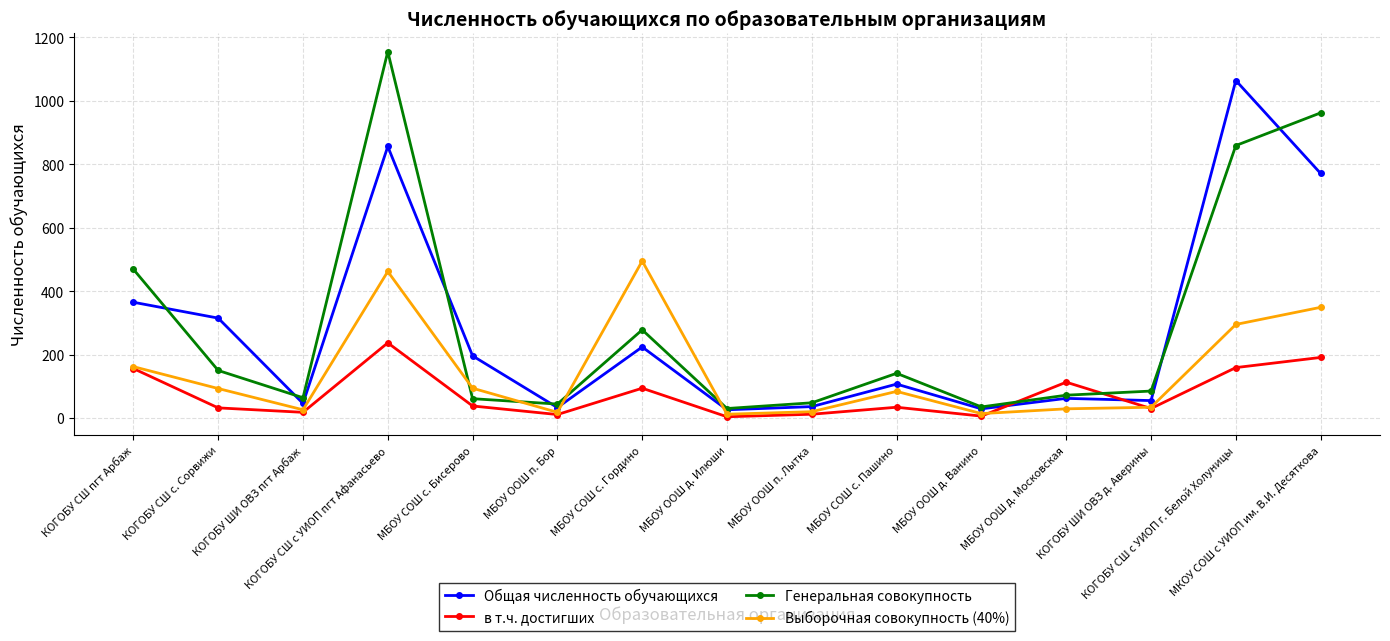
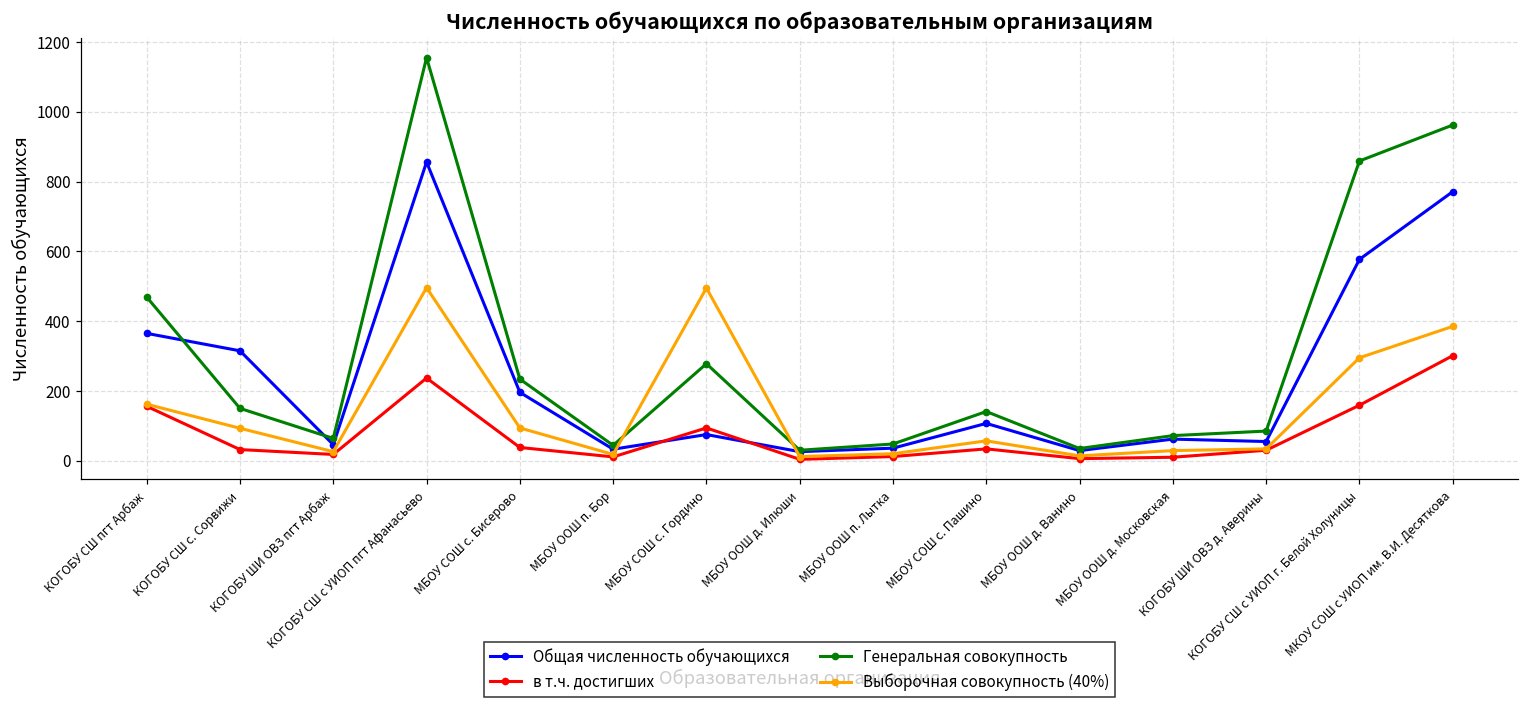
  {
    "Общая численность обучающихся": {
      "КОГОБУ СШ пгт Арбаж": 370,
      "КОГОБУ СШ с. Сорвижи": 320,
      "КОГОБУ ШИ ОВЗ пгт Арбаж": 50,
      "КОГОБУ СШ с УИОП пгт Афанасьево": 860,
      "МБОУ СОШ с. Бисерово": 200,
      "МБОУ ООШ п. Бор": 30,
-     "МБОУ СОШ с. Гордино": 220,
+     "МБОУ СОШ с. Гордино": 80,
      "МБОУ ООШ п. Лытка": 40,
      "МБОУ СОШ с. Пашино": 110,
      "МБОУ ООШ д. Московская": 60,
      "КОГОБУ ШИ ОВЗ д. Аверины": 60,
-     "КОГОБУ СШ с УИОП г. Белой Холуницы": 1060,
+     "КОГОБУ СШ с УИОП г. Белой Холуницы": 580,
      "МКОУ СОШ с УИОП им. В.И. Десяткова": 770
    },
    "в т.ч. достигших": {
      "КОГОБУ СШ с. Сорвижи": 30,
      "КОГОБУ СШ с УИОП пгт Афанасьево": 240,
      "МБОУ СОШ с. Бисерово": 40,
      "МБОУ СОШ с. Гордино": 90,
      "МБОУ ООШ д. Илюши": 0,
      "МБОУ СОШ с. Пашино": 30,
      "МБОУ ООШ д. Ванино": 10,
-     "МБОУ ООШ д. Московская": 110,
+     "МБОУ ООШ д. Московская": 10,
      "КОГОБУ СШ с УИОП г. Белой Холуницы": 160,
-     "МКОУ СОШ с УИОП им. В.И. Десяткова": 190
+     "МКОУ СОШ с УИОП им. В.И. Десяткова": 300
    },
    "Генеральная совокупность": {
      "КОГОБУ СШ пгт Арбаж": 470,
      "КОГОБУ СШ с. Сорвижи": 150,
      "КОГОБУ ШИ ОВЗ пгт Арбаж": 60,
      "КОГОБУ СШ с УИОП пгт Афанасьево": 1160,
-     "МБОУ СОШ с. Бисерово": 60,
+     "МБОУ СОШ с. Бисерово": 230,
      "МБОУ ООШ п. Бор": 40,
      "МБОУ СОШ с. Гордино": 280,
      "МБОУ ООШ п. Лытка": 50,
      "МБОУ СОШ с. Пашино": 140,
      "МБОУ ООШ д. Московская": 70,
      "КОГОБУ ШИ ОВЗ д. Аверины": 90,
      "КОГОБУ СШ с УИОП г. Белой Холуницы": 860,
      "МКОУ СОШ с УИОП им. В.И. Десяткова": 960
    },
    "Выборочная совокупность (40%)": {
      "КОГОБУ СШ с. Сорвижи": 90,
-     "КОГОБУ СШ с УИОП пгт Афанасьево": 460,
+     "КОГОБУ СШ с УИОП пгт Афанасьево": 500,
      "МБОУ СОШ с. Бисерово": 90,
      "МБОУ СОШ с. Гордино": 500,
      "МБОУ ООШ д. Илюши": 10,
-     "МБОУ СОШ с. Пашино": 80,
+     "МБОУ СОШ с. Пашино": 60,
      "МБОУ ООШ д. Ванино": 10,
      "МБОУ ООШ д. Московская": 30,
      "КОГОБУ СШ с УИОП г. Белой Холуницы": 300,
-     "МКОУ СОШ с УИОП им. В.И. Десяткова": 350
+     "МКОУ СОШ с УИОП им. В.И. Десяткова": 390
    }
  }
